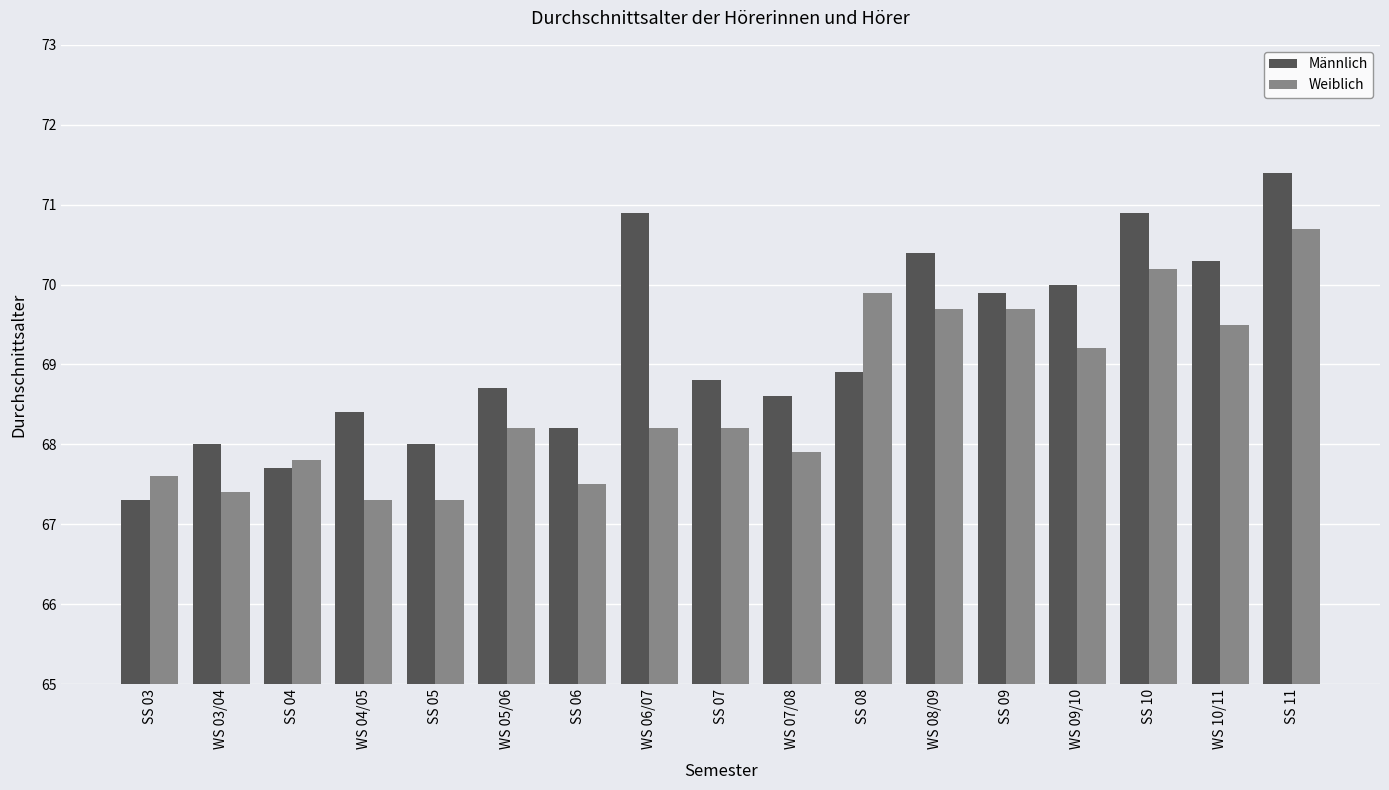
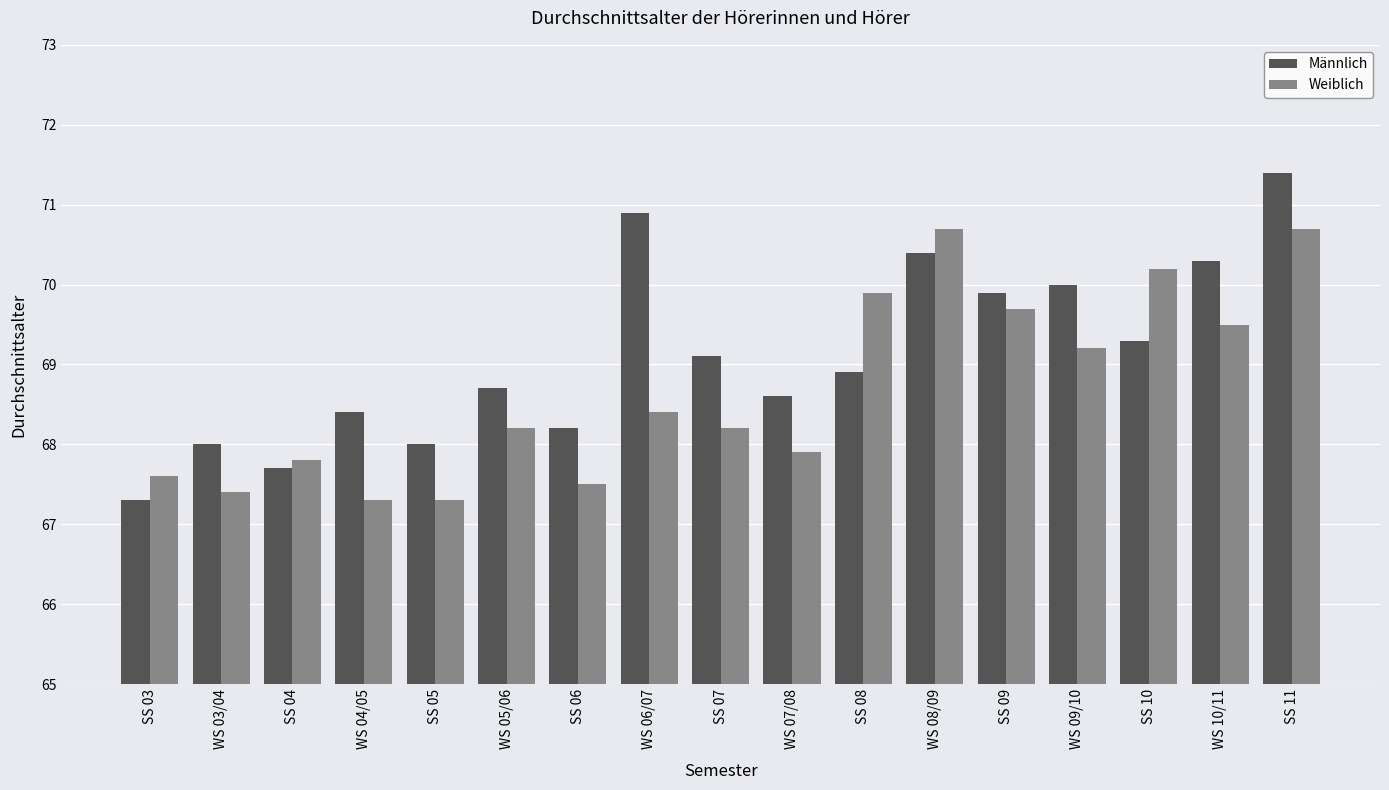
  {
    "Männlich": {
      "SS 03": 67.3,
      "WS 03/04": 68.0,
      "SS 04": 67.7,
      "WS 04/05": 68.4,
      "SS 05": 68.0,
      "WS 05/06": 68.7,
      "SS 06": 68.2,
      "WS 06/07": 70.9,
-     "SS 07": 68.8,
+     "SS 07": 69.1,
      "WS 07/08": 68.6,
      "SS 08": 68.9,
      "WS 08/09": 70.4,
      "SS 09": 69.9,
      "WS 09/10": 70.0,
-     "SS 10": 70.9,
+     "SS 10": 69.3,
      "WS 10/11": 70.3,
      "SS 11": 71.4
    },
    "Weiblich": {
      "SS 03": 67.6,
      "WS 03/04": 67.4,
      "SS 04": 67.8,
      "WS 04/05": 67.3,
      "SS 05": 67.3,
      "WS 05/06": 68.2,
      "SS 06": 67.5,
-     "WS 06/07": 68.2,
+     "WS 06/07": 68.4,
      "SS 07": 68.2,
      "WS 07/08": 67.9,
      "SS 08": 69.9,
-     "WS 08/09": 69.7,
+     "WS 08/09": 70.7,
      "SS 09": 69.7,
      "WS 09/10": 69.2,
      "SS 10": 70.2,
      "WS 10/11": 69.5,
      "SS 11": 70.7
    }
  }
